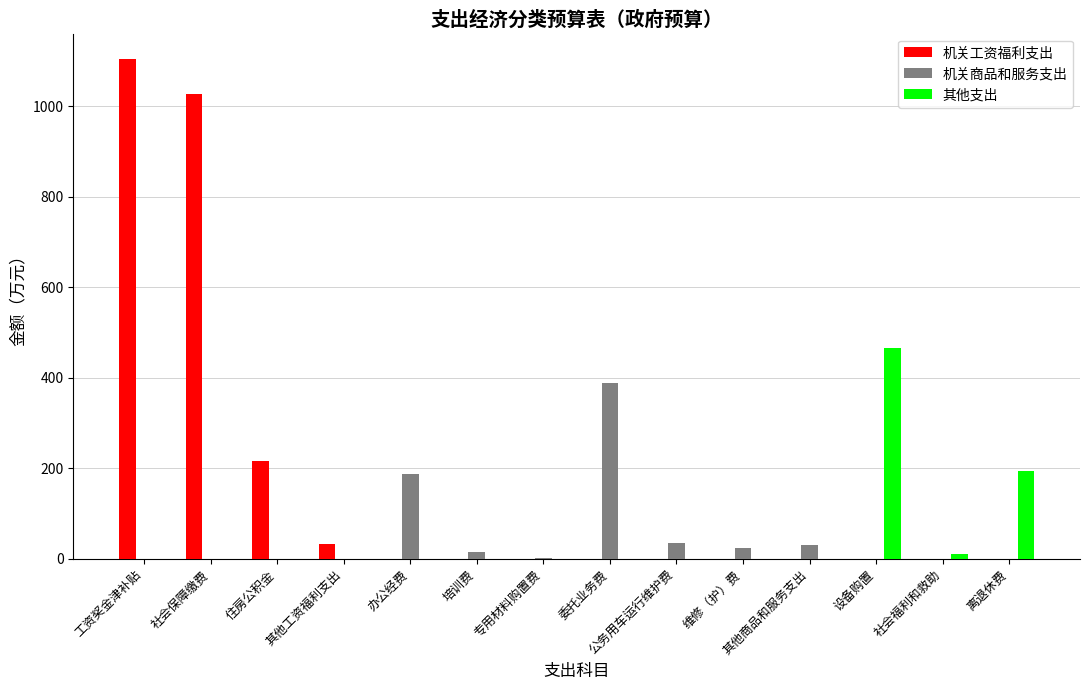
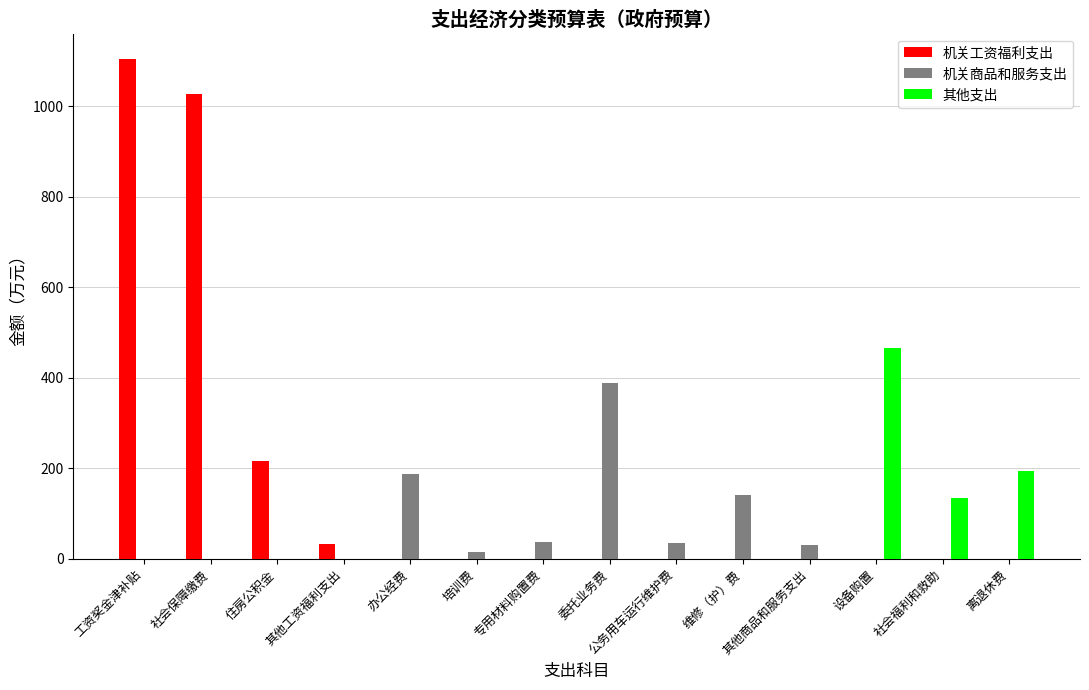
  {
    "机关工资福利支出": {
      "工资奖金津补贴": 1110,
      "社会保障缴费": 1030,
      "住房公积金": 220,
      "其他工资福利支出": 30,
      "办公经费": 0,
      "培训费": 0,
      "专用材料购置费": 0,
      "委托业务费": 0,
      "公务用车运行维护费": 0,
      "维修（护）费": 0,
      "其他商品和服务支出": 0,
      "设备购置": 0,
      "社会福利和救助": 0,
      "离退休费": 0
    },
    "机关商品和服务支出": {
      "工资奖金津补贴": 0,
      "社会保障缴费": 0,
      "住房公积金": 0,
      "其他工资福利支出": 0,
      "办公经费": 190,
      "培训费": 10,
-     "专用材料购置费": 0,
+     "专用材料购置费": 40,
      "委托业务费": 390,
      "公务用车运行维护费": 40,
-     "维修（护）费": 20,
+     "维修（护）费": 140,
      "其他商品和服务支出": 30,
      "设备购置": 0,
      "社会福利和救助": 0,
      "离退休费": 0
    },
    "其他支出": {
      "工资奖金津补贴": 0,
      "社会保障缴费": 0,
      "住房公积金": 0,
      "其他工资福利支出": 0,
      "办公经费": 0,
      "培训费": 0,
      "专用材料购置费": 0,
      "委托业务费": 0,
      "公务用车运行维护费": 0,
      "维修（护）费": 0,
      "其他商品和服务支出": 0,
      "设备购置": 470,
-     "社会福利和救助": 10,
+     "社会福利和救助": 130,
      "离退休费": 190
    }
  }
